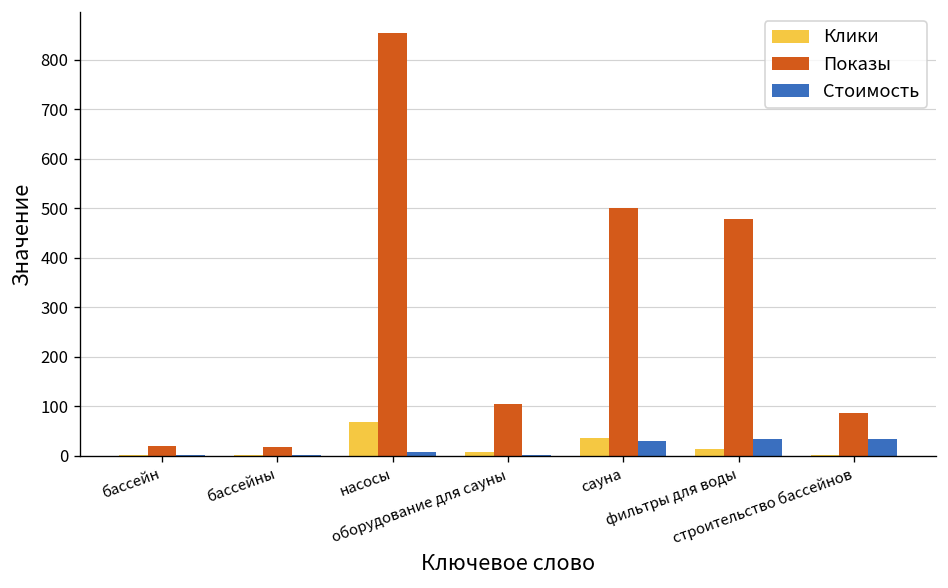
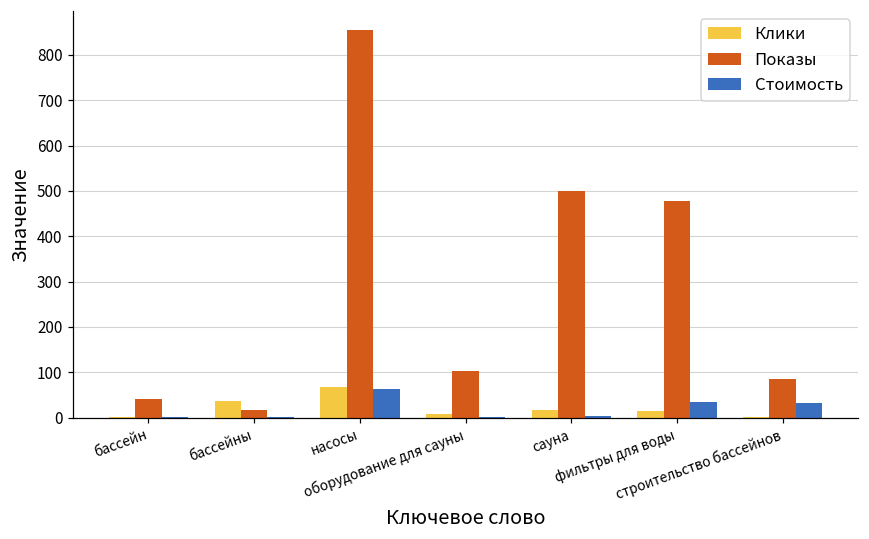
  {
    "Клики": {
-     "бассейны": 0,
+     "бассейны": 40,
      "насосы": 70,
      "оборудование для сауны": 10,
-     "сауна": 40,
+     "сауна": 20,
      "фильтры для воды": 10
    },
    "Показы": {
-     "бассейн": 20,
+     "бассейн": 40,
      "бассейны": 20,
      "насосы": 850,
      "оборудование для сауны": 100,
      "сауна": 500,
      "фильтры для воды": 480,
      "строительство бассейнов": 90
    },
    "Стоимость": {
-     "насосы": 10,
-     "сауна": 30,
+     "насосы": 60,
+     "сауна": 0,
      "фильтры для воды": 30,
      "строительство бассейнов": 30
    }
  }
